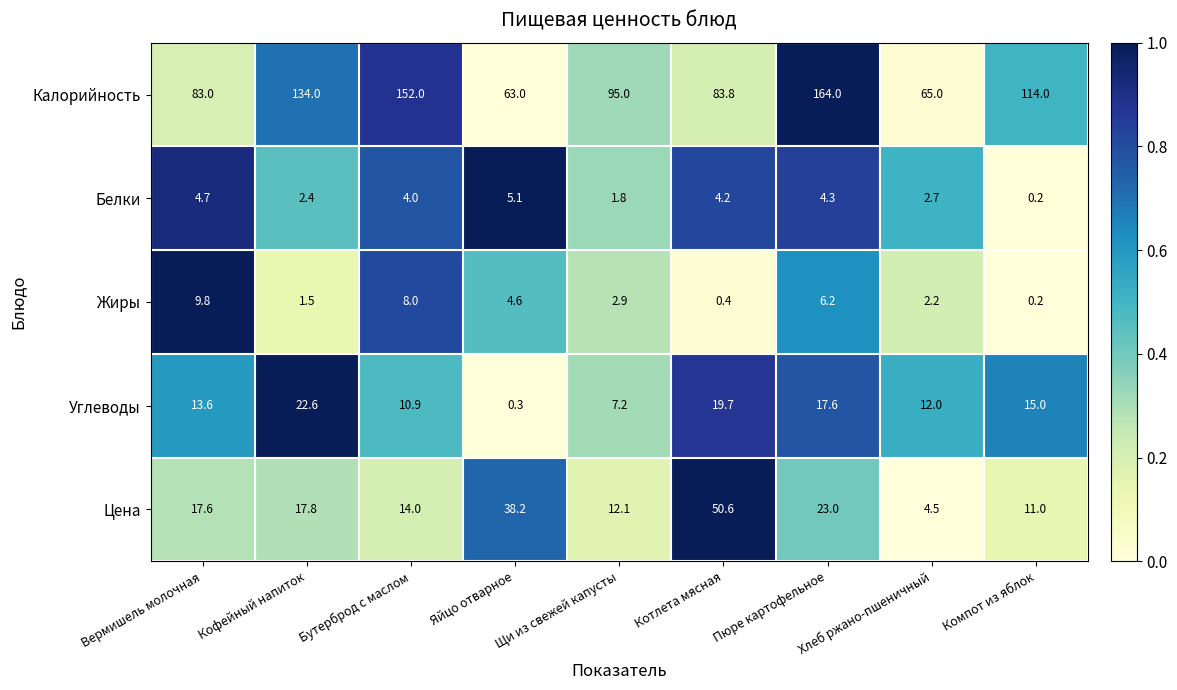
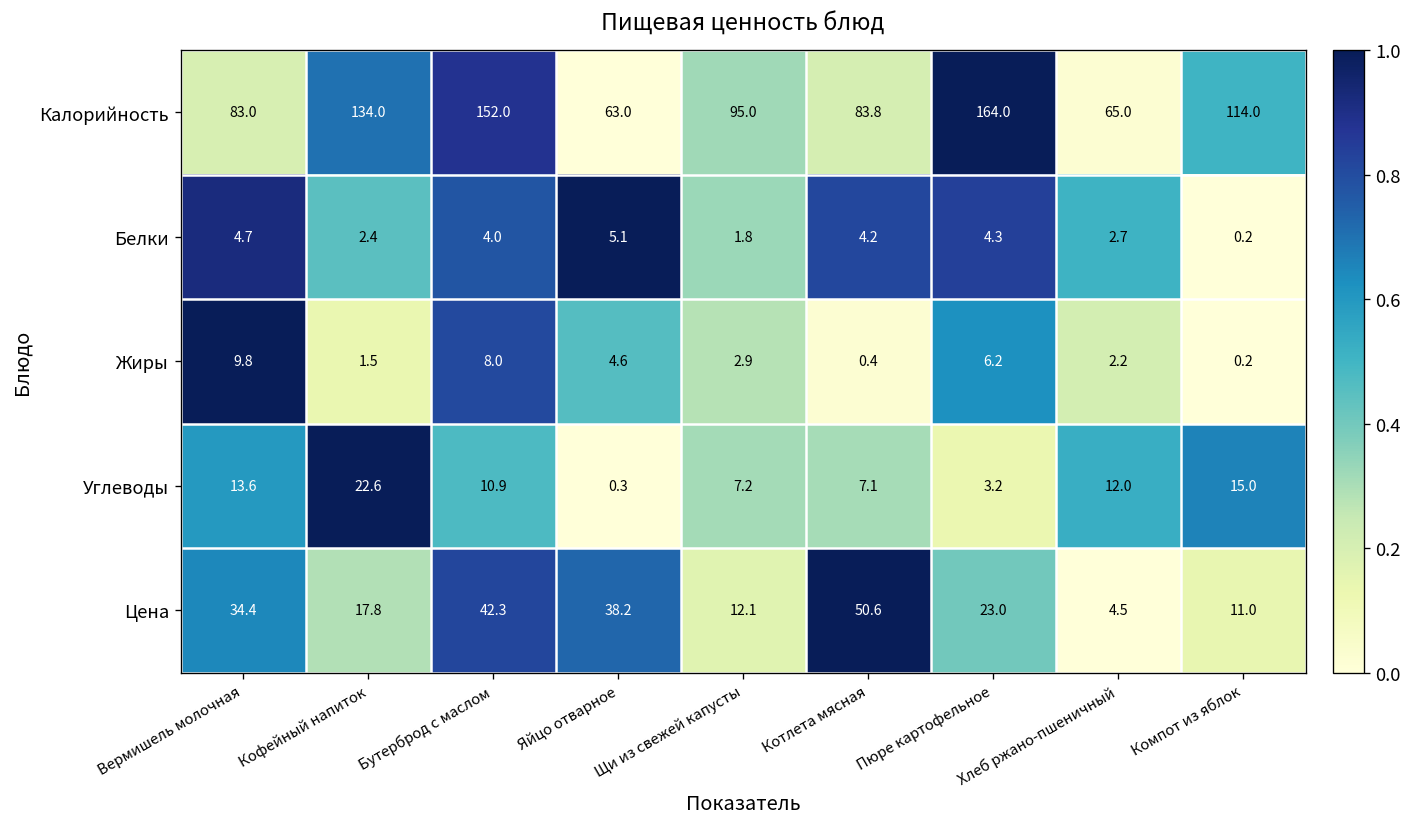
  {
    "Калорийность": {
      "Вермишель молочная": 83.0,
      "Кофейный напиток": 134.0,
      "Бутерброд с маслом": 152.0,
      "Яйцо отварное": 63.0,
      "Щи из свежей капусты": 95.0,
      "Котлета мясная": 83.8,
      "Пюре картофельное": 164.0,
      "Хлеб ржано-пшеничный": 65.0,
      "Компот из яблок": 114.0
    },
    "Белки": {
      "Вермишель молочная": 4.7,
      "Кофейный напиток": 2.4,
      "Бутерброд с маслом": 4.0,
      "Яйцо отварное": 5.1,
      "Щи из свежей капусты": 1.8,
      "Котлета мясная": 4.2,
      "Пюре картофельное": 4.3,
      "Хлеб ржано-пшеничный": 2.7,
      "Компот из яблок": 0.2
    },
    "Жиры": {
      "Вермишель молочная": 9.8,
      "Кофейный напиток": 1.5,
      "Бутерброд с маслом": 8.0,
      "Яйцо отварное": 4.6,
      "Щи из свежей капусты": 2.9,
      "Котлета мясная": 0.4,
      "Пюре картофельное": 6.2,
      "Хлеб ржано-пшеничный": 2.2,
      "Компот из яблок": 0.2
    },
    "Углеводы": {
      "Вермишель молочная": 13.6,
      "Кофейный напиток": 22.6,
      "Бутерброд с маслом": 10.9,
      "Яйцо отварное": 0.3,
      "Щи из свежей капусты": 7.2,
-     "Котлета мясная": 19.7,
-     "Пюре картофельное": 17.6,
+     "Котлета мясная": 7.1,
+     "Пюре картофельное": 3.2,
      "Хлеб ржано-пшеничный": 12.0,
      "Компот из яблок": 15.0
    },
    "Цена": {
-     "Вермишель молочная": 17.6,
+     "Вермишель молочная": 34.4,
      "Кофейный напиток": 17.8,
-     "Бутерброд с маслом": 14.0,
+     "Бутерброд с маслом": 42.3,
      "Яйцо отварное": 38.2,
      "Щи из свежей капусты": 12.1,
      "Котлета мясная": 50.6,
      "Пюре картофельное": 23.0,
      "Хлеб ржано-пшеничный": 4.5,
      "Компот из яблок": 11.0
    }
  }
